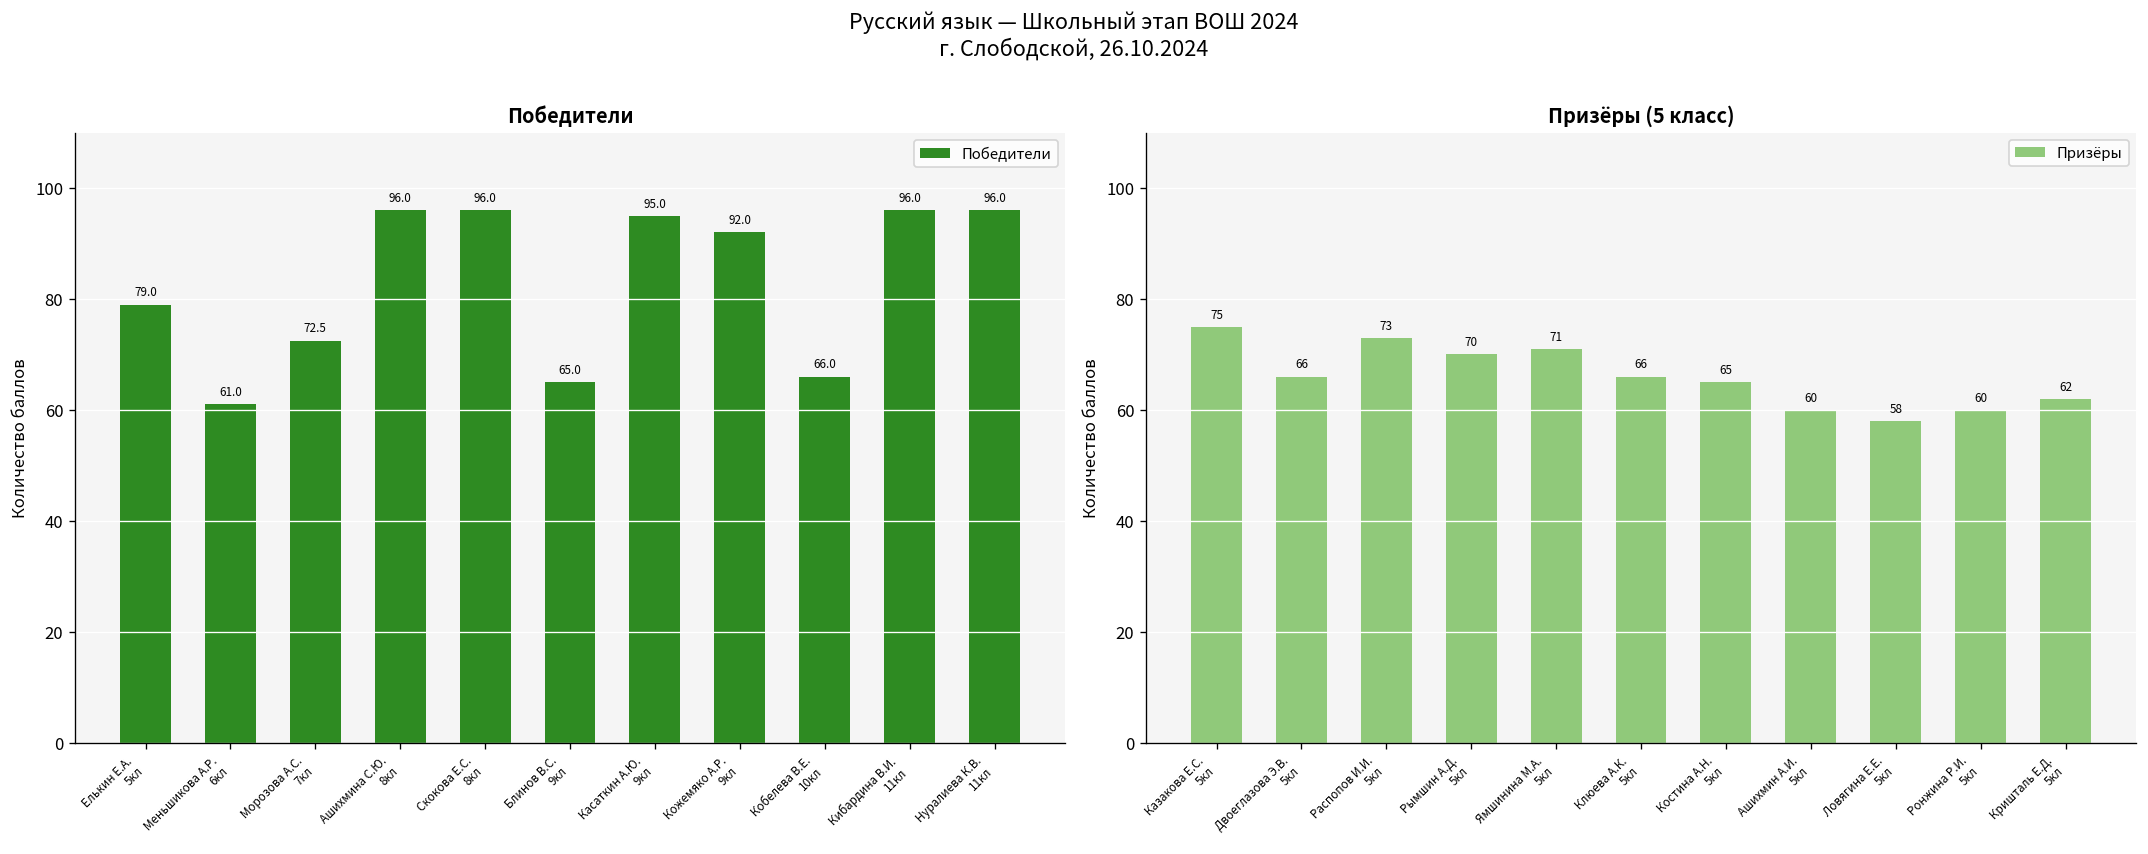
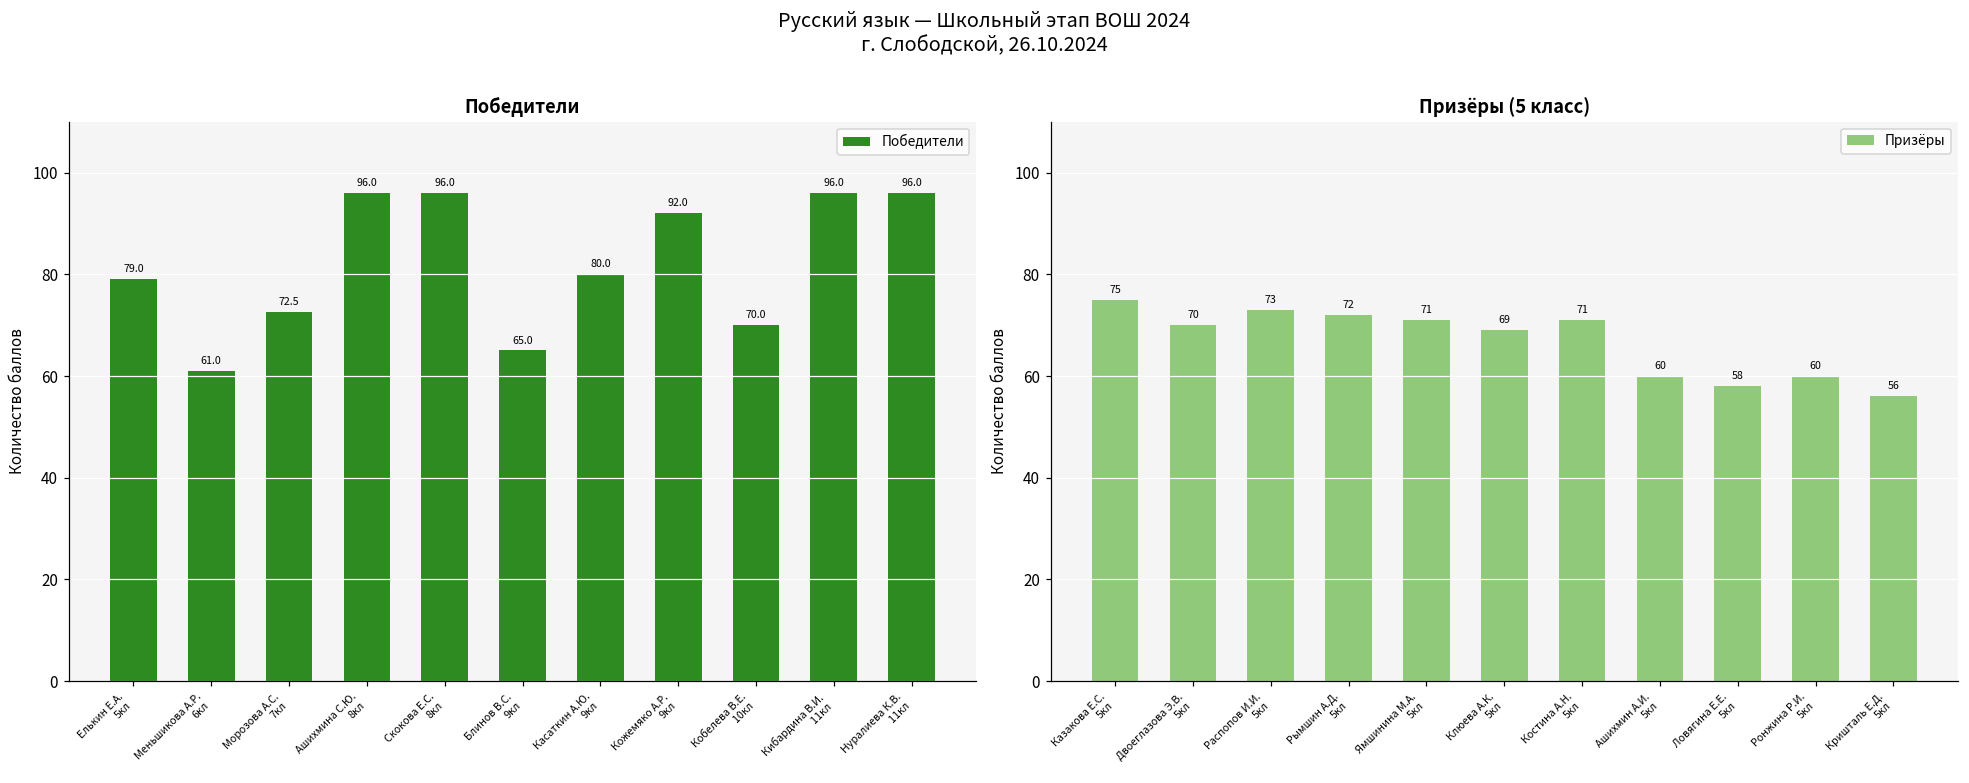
  {
    "Победители": {
      "Елькин Е.А. 5кл": 79.0,
      "Меньшикова А.Р. 6кл": 61.0,
      "Морозова А.С. 7кл": 72.5,
      "Ашихмина С.Ю. 8кл": 96.0,
      "Скокова Е.С. 8кл": 96.0,
      "Блинов В.С. 9кл": 65.0,
-     "Касаткин А.Ю. 9кл": 95.0,
+     "Касаткин А.Ю. 9кл": 80.0,
      "Кожемяко А.Р. 9кл": 92.0,
-     "Кобелева В.Е. 10кл": 66.0,
+     "Кобелева В.Е. 10кл": 70.0,
      "Кибардина В.И. 11кл": 96.0,
      "Нуралиева К.В. 11кл": 96.0
    },
    "Призёры (5 класс)": {
      "Казакова Е.С. 5кл": 75,
-     "Двоеглазова Э.В. 5кл": 66,
+     "Двоеглазова Э.В. 5кл": 70,
      "Распопов И.И. 5кл": 73,
-     "Рымшин А.Д. 5кл": 70,
+     "Рымшин А.Д. 5кл": 72,
      "Ямшинина М.А. 5кл": 71,
-     "Клюева А.К. 5кл": 66,
-     "Костина А.Н. 5кл": 65,
+     "Клюева А.К. 5кл": 69,
+     "Костина А.Н. 5кл": 71,
      "Ашихмин А.И. 5кл": 60,
      "Ловягина Е.Е. 5кл": 58,
      "Ронжина Р.И. 5кл": 60,
-     "Кришталь Е.Д. 5кл": 62
+     "Кришталь Е.Д. 5кл": 56
    }
  }
